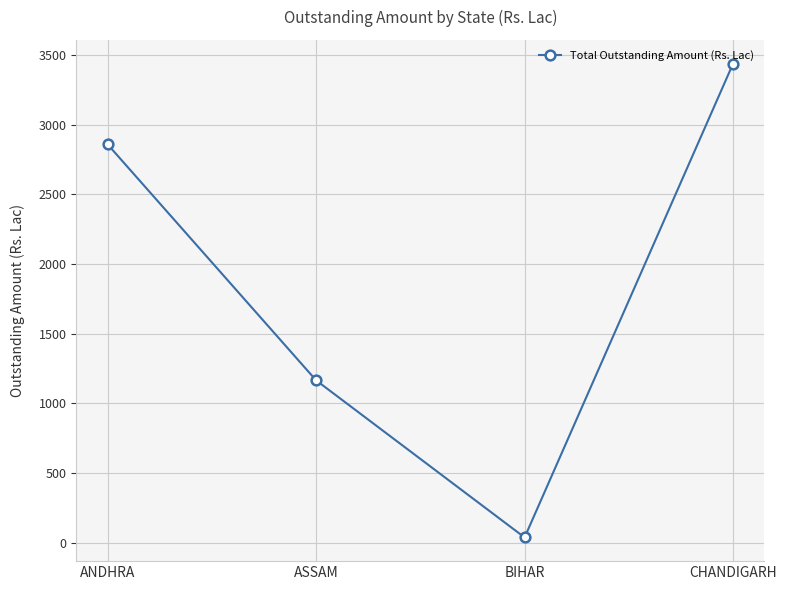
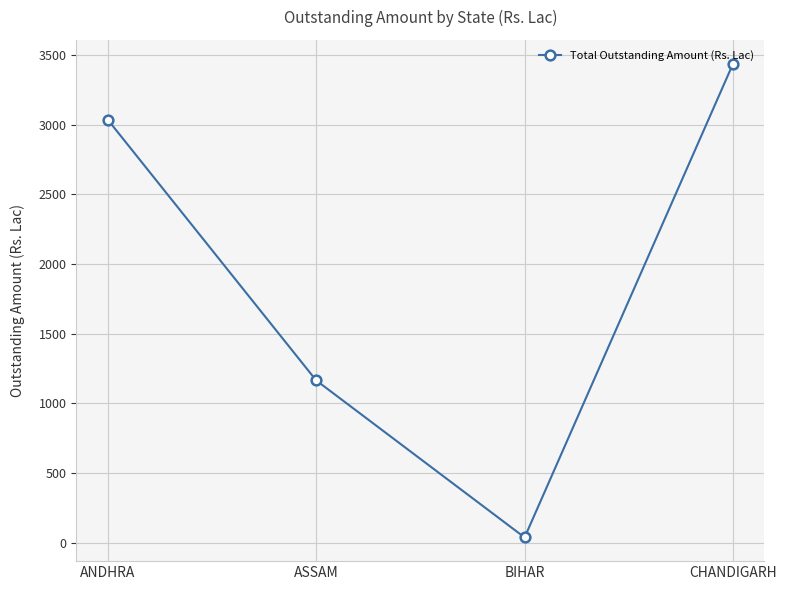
  {
-   "ANDHRA": 2860,
+   "ANDHRA": 3040,
    "ASSAM": 1170,
    "BIHAR": 40,
    "CHANDIGARH": 3440
  }
